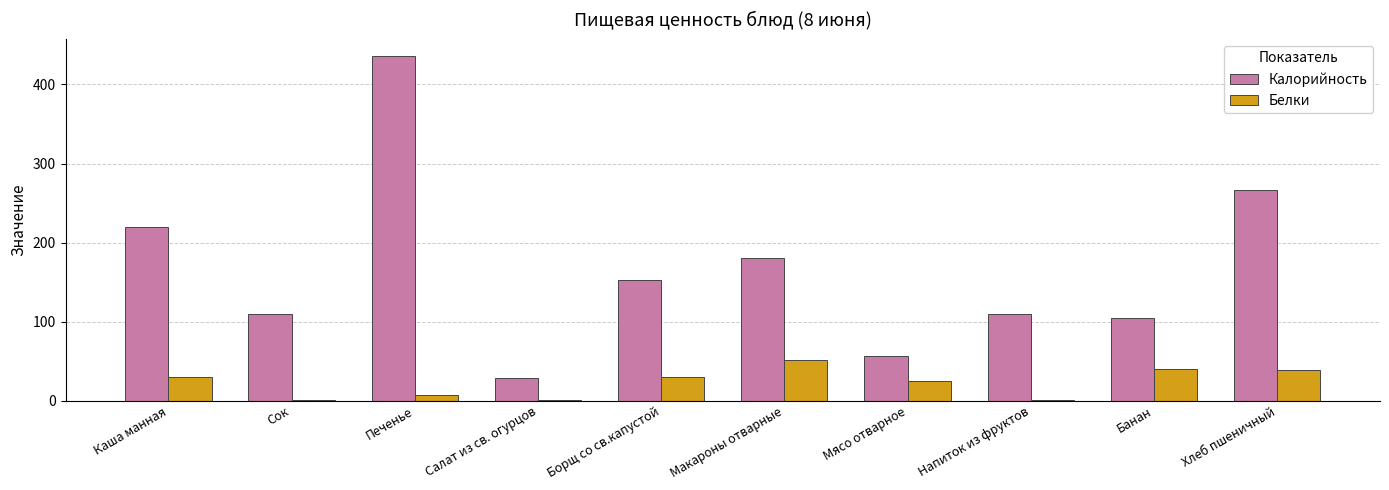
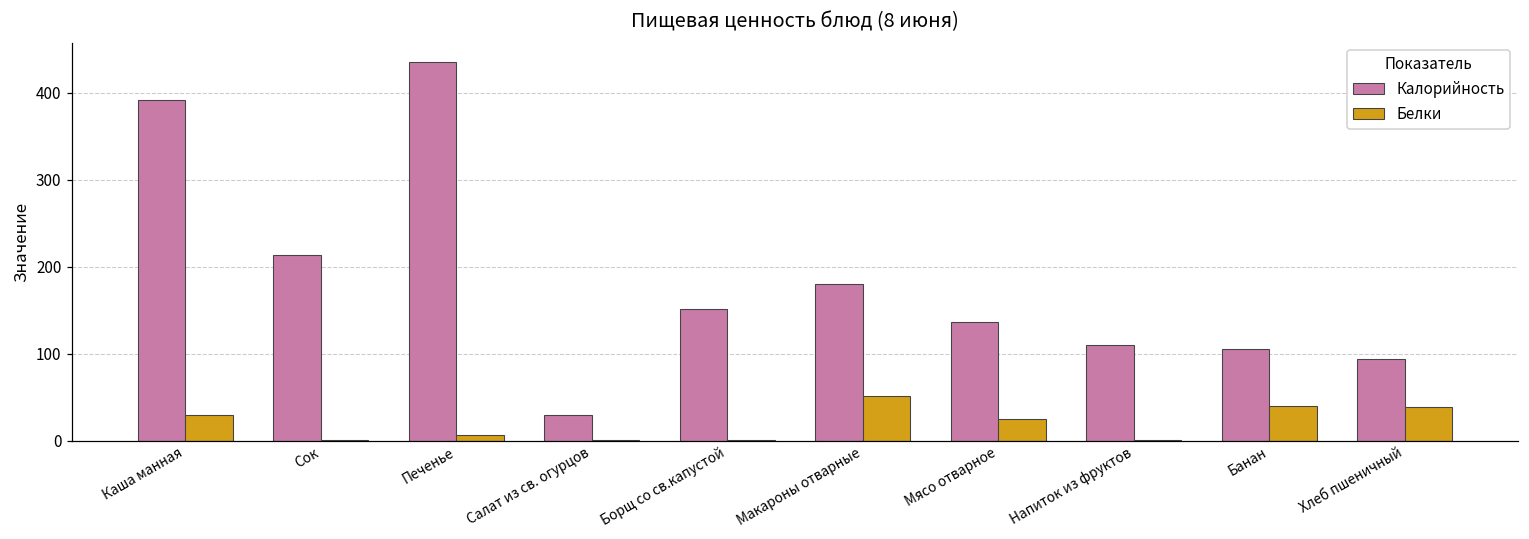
  {
    "Калорийность": {
-     "Каша манная": 220,
-     "Сок": 110,
+     "Каша манная": 390,
+     "Сок": 210,
      "Печенье": 440,
      "Салат из св. огурцов": 30,
      "Борщ со св.капустой": 150,
      "Макароны отварные": 180,
-     "Мясо отварное": 60,
+     "Мясо отварное": 140,
      "Напиток из фруктов": 110,
      "Банан": 110,
-     "Хлеб пшеничный": 270
+     "Хлеб пшеничный": 90
    },
    "Белки": {
      "Каша манная": 30,
      "Печенье": 10,
-     "Борщ со св.капустой": 30,
+     "Борщ со св.капустой": 0,
      "Макароны отварные": 50,
      "Мясо отварное": 30,
      "Банан": 40,
      "Хлеб пшеничный": 40
    }
  }
